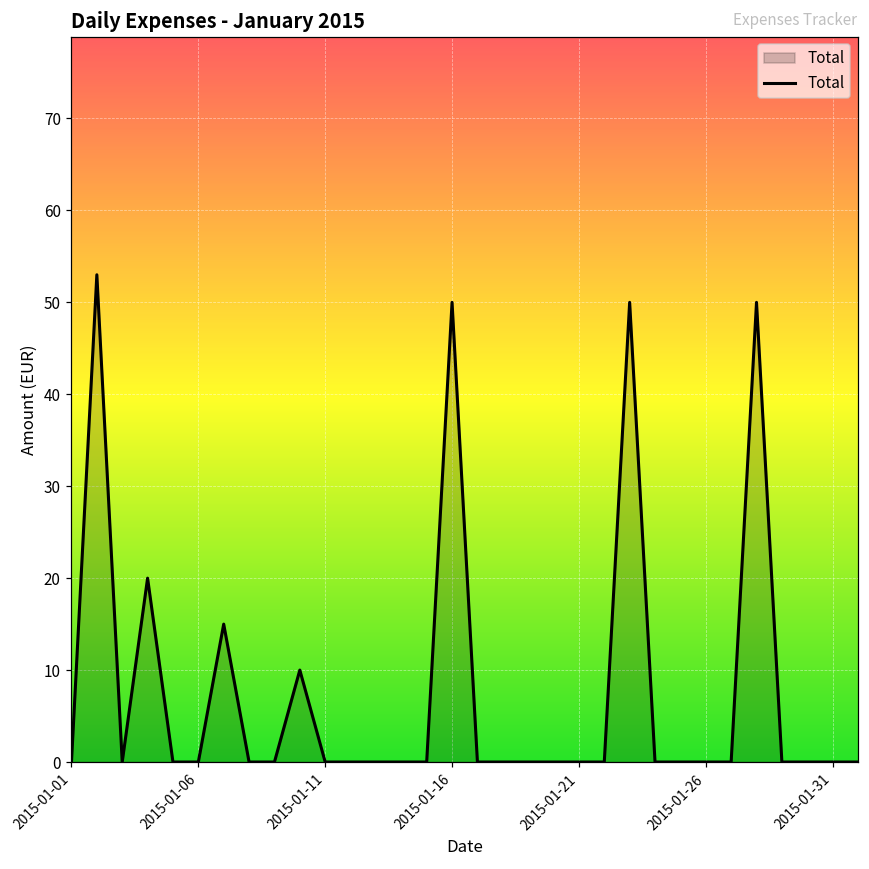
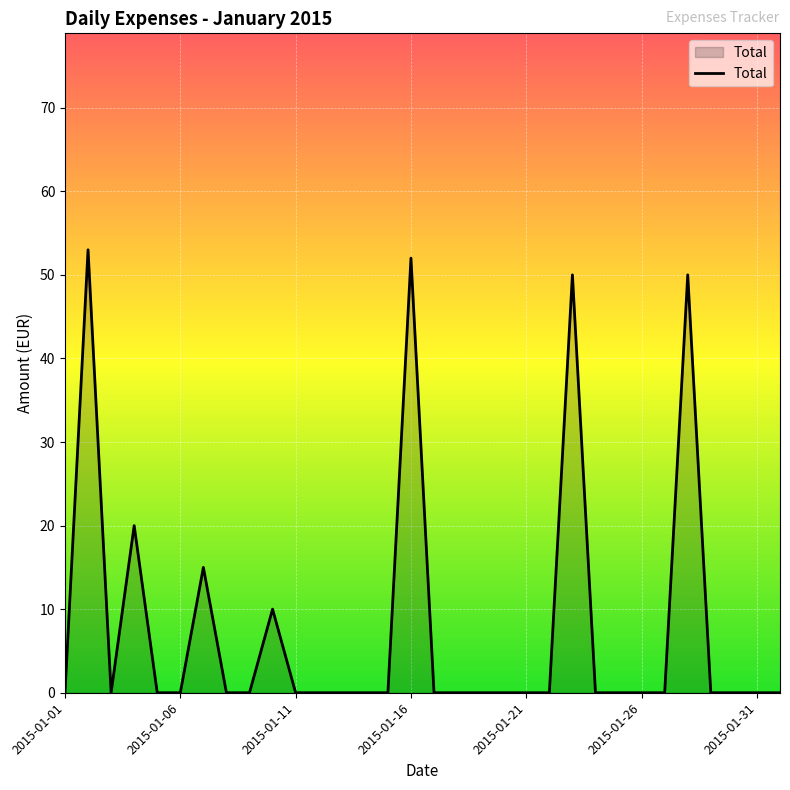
  {
    "2015-01-01": 0,
    "2015-01-06": 0,
    "2015-01-11": 0,
-   "2015-01-16": 50,
+   "2015-01-16": 52,
    "2015-01-21": 0,
    "2015-01-26": 0
  }
